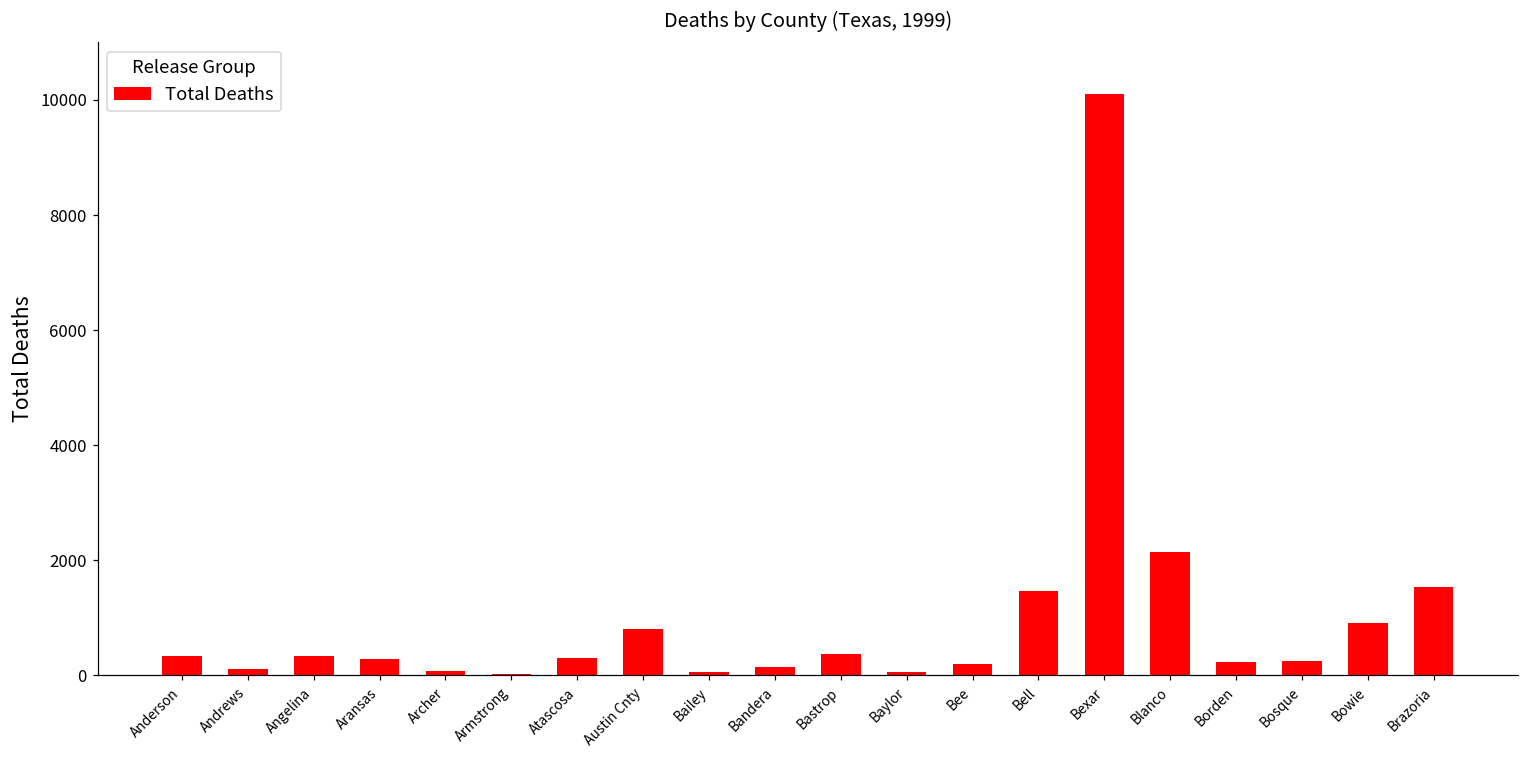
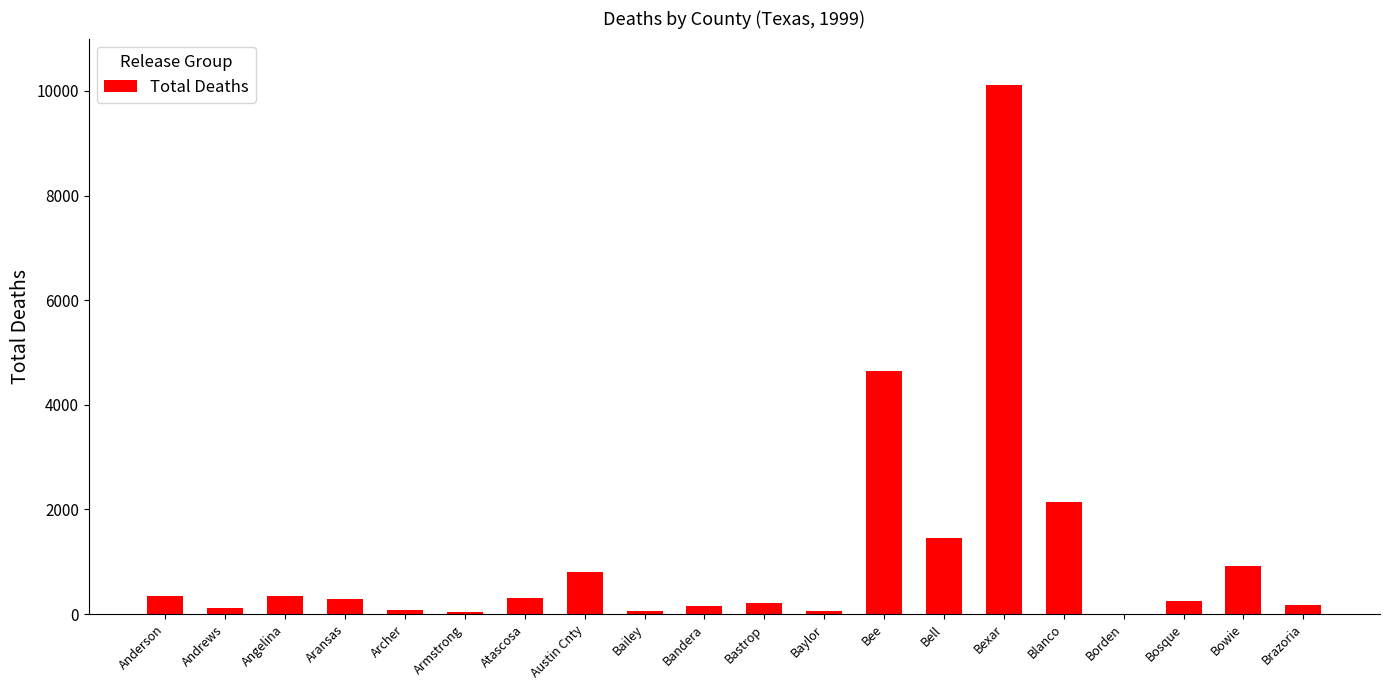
  {
    "Anderson": 300,
    "Andrews": 100,
    "Angelina": 300,
    "Aransas": 300,
    "Archer": 100,
    "Atascosa": 300,
    "Austin Cnty": 800,
    "Bailey": 100,
    "Bandera": 100,
-   "Bastrop": 400,
+   "Bastrop": 200,
    "Baylor": 100,
-   "Bee": 200,
+   "Bee": 4600,
    "Bell": 1500,
    "Bexar": 10100,
    "Blanco": 2100,
-   "Borden": 200,
+   "Borden": 0,
    "Bosque": 300,
    "Bowie": 900,
-   "Brazoria": 1500
+   "Brazoria": 200
  }
